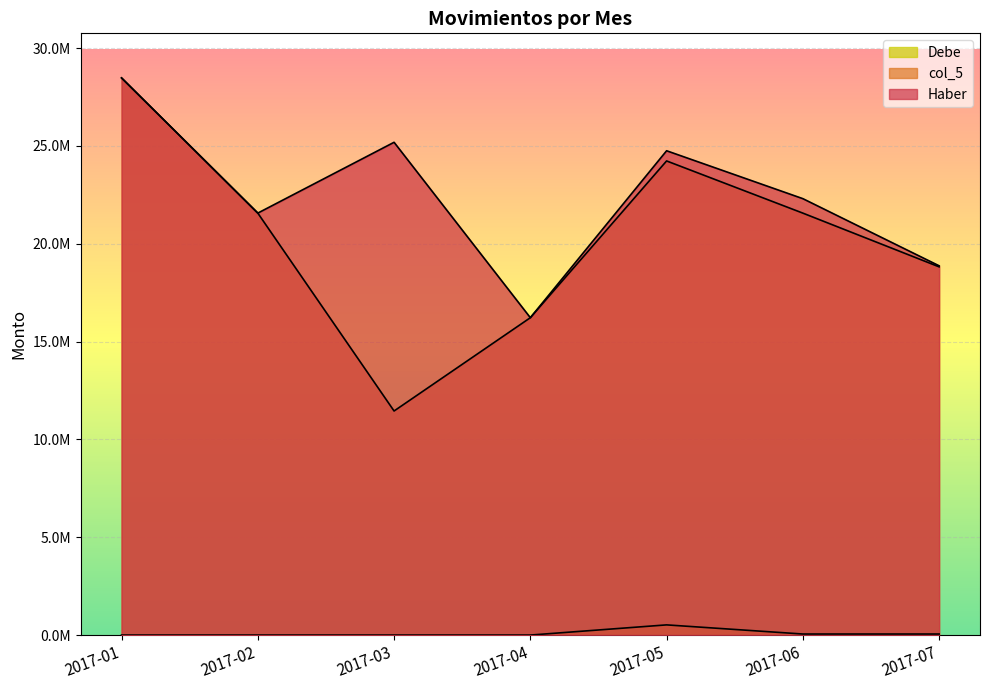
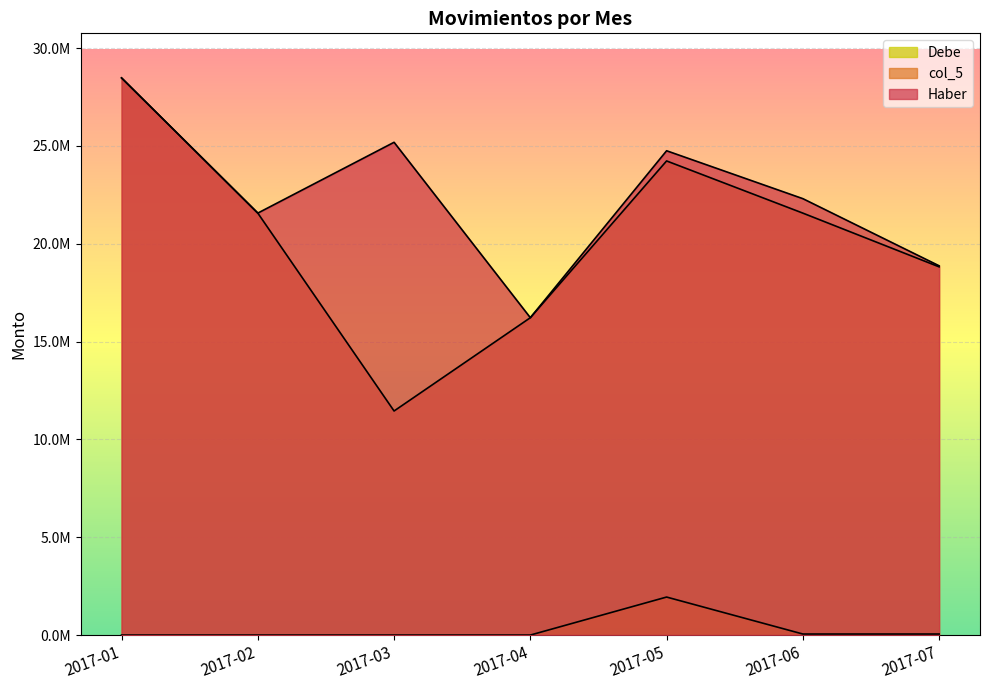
  {
    "Debe": {
      "2017-01": 0,
      "2017-02": 0,
      "2017-03": 0,
      "2017-04": 0,
-     "2017-05": 500000,
+     "2017-05": 1900000,
      "2017-06": 100000,
      "2017-07": 100000
    },
    "col_5": {
      "2017-03": 11500000,
      "2017-05": 24200000,
      "2017-06": 21600000
    },
    "Haber": {
      "2017-03": 25200000,
      "2017-05": 24800000,
      "2017-06": 22300000
    }
  }
